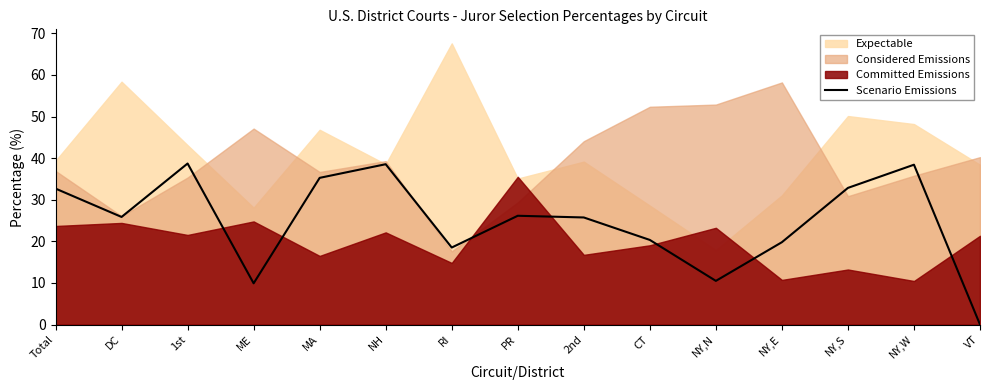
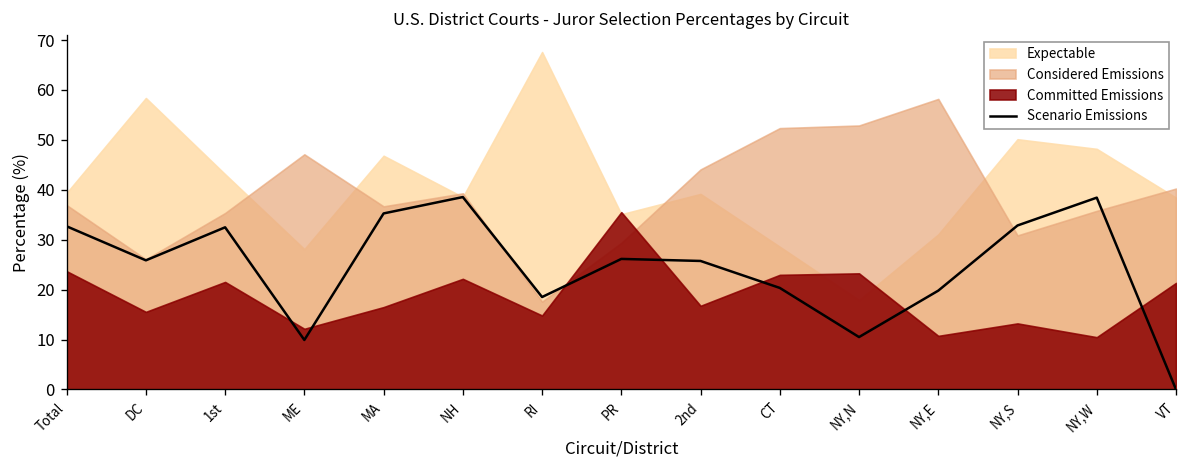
  {
    "Scenario Emissions": {
      "Total": 33,
-     "1st": 39,
+     "1st": 32,
      "ME": 10,
      "MA": 35,
      "RI": 19,
      "PR": 26,
      "2nd": 26,
      "CT": 20,
      "NY,N": 10,
      "NY,E": 20,
      "NY,S": 33,
      "NY,W": 38,
      "VT": 0
    },
    "Committed Emissions": {
      "Total": 24,
-     "DC": 24,
+     "DC": 16,
      "1st": 22,
-     "ME": 25,
+     "ME": 12,
      "MA": 16,
      "NH": 22,
      "RI": 15,
      "2nd": 17,
-     "CT": 19,
+     "CT": 23,
      "NY,N": 23,
      "NY,E": 11,
      "NY,S": 13,
      "NY,W": 10,
      "VT": 21
    }
  }
